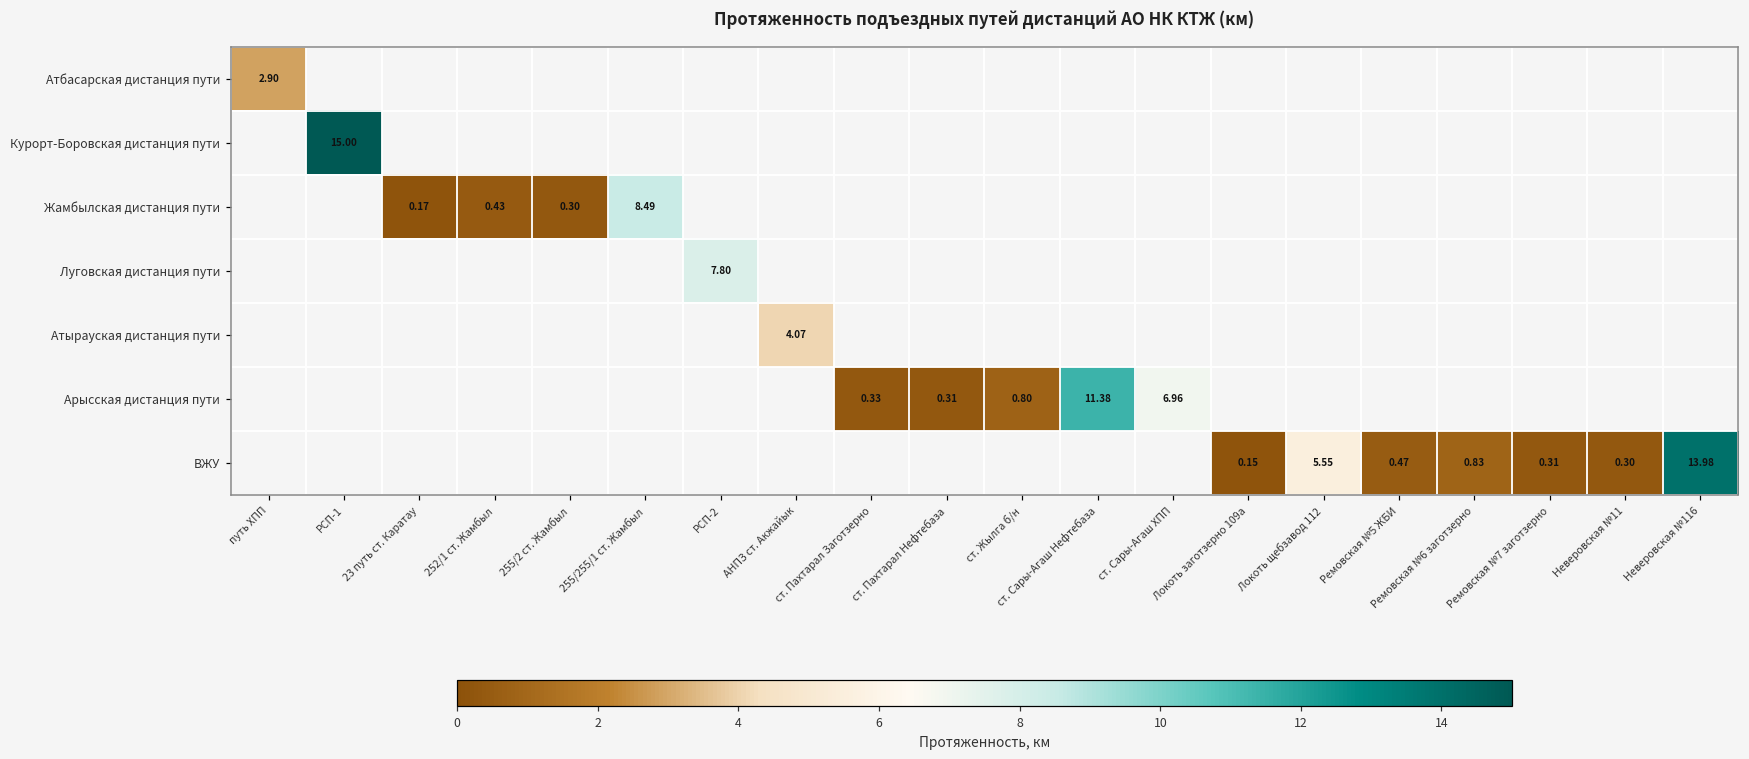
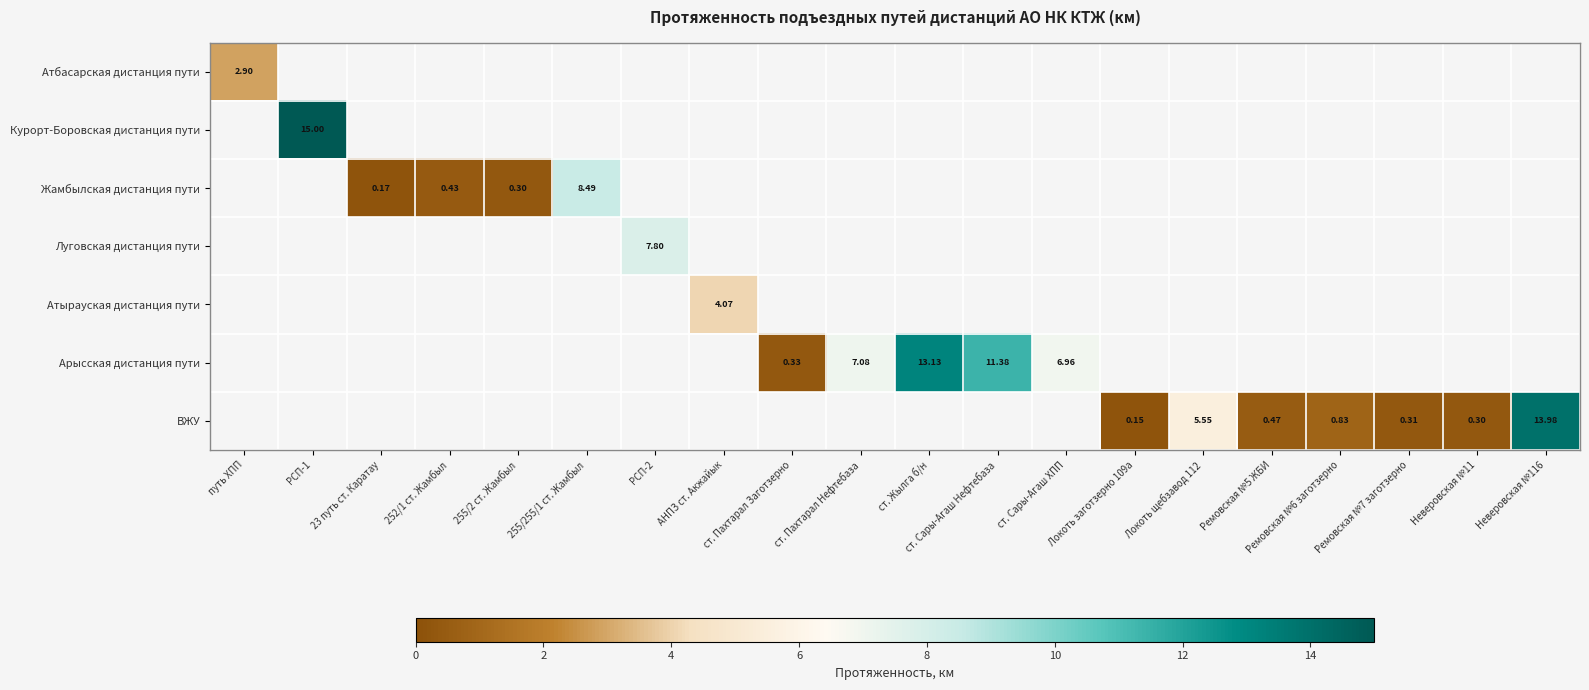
  {
    "Атбасарская дистанция пути": {
      "путь ХПП": 2.90
    },
    "Курорт-Боровская дистанция пути": {
      "РСП-1": 15.00
    },
    "Жамбылская дистанция пути": {
      "23 путь ст. Каратау": 0.17,
      "252/1 ст. Жамбыл": 0.43,
      "255/2 ст. Жамбыл": 0.30,
      "255/255/1 ст. Жамбыл": 8.49
    },
    "Луговская дистанция пути": {
      "РСП-2": 7.80
    },
    "Атырауская дистанция пути": {
      "АНПЗ ст. Акжайык": 4.07
    },
    "Арысская дистанция пути": {
      "ст. Пахтарал Заготзерно": 0.33,
-     "ст. Пахтарал Нефтебаза": 0.31,
-     "ст. Жылга б/н": 0.80,
+     "ст. Пахтарал Нефтебаза": 7.08,
+     "ст. Жылга б/н": 13.13,
      "ст. Сары-Агаш Нефтебаза": 11.38,
      "ст. Сары-Агаш ХПП": 6.96
    },
    "ВЖУ": {
      "Локоть заготзерно 109а": 0.15,
      "Локоть щебзавод 112": 5.55,
      "Ремовская №5 ЖБИ": 0.47,
      "Ремовская №6 заготзерно": 0.83,
      "Ремовская №7 заготзерно": 0.31,
      "Неверовская №11": 0.30,
      "Неверовская №116": 13.98
    }
  }
